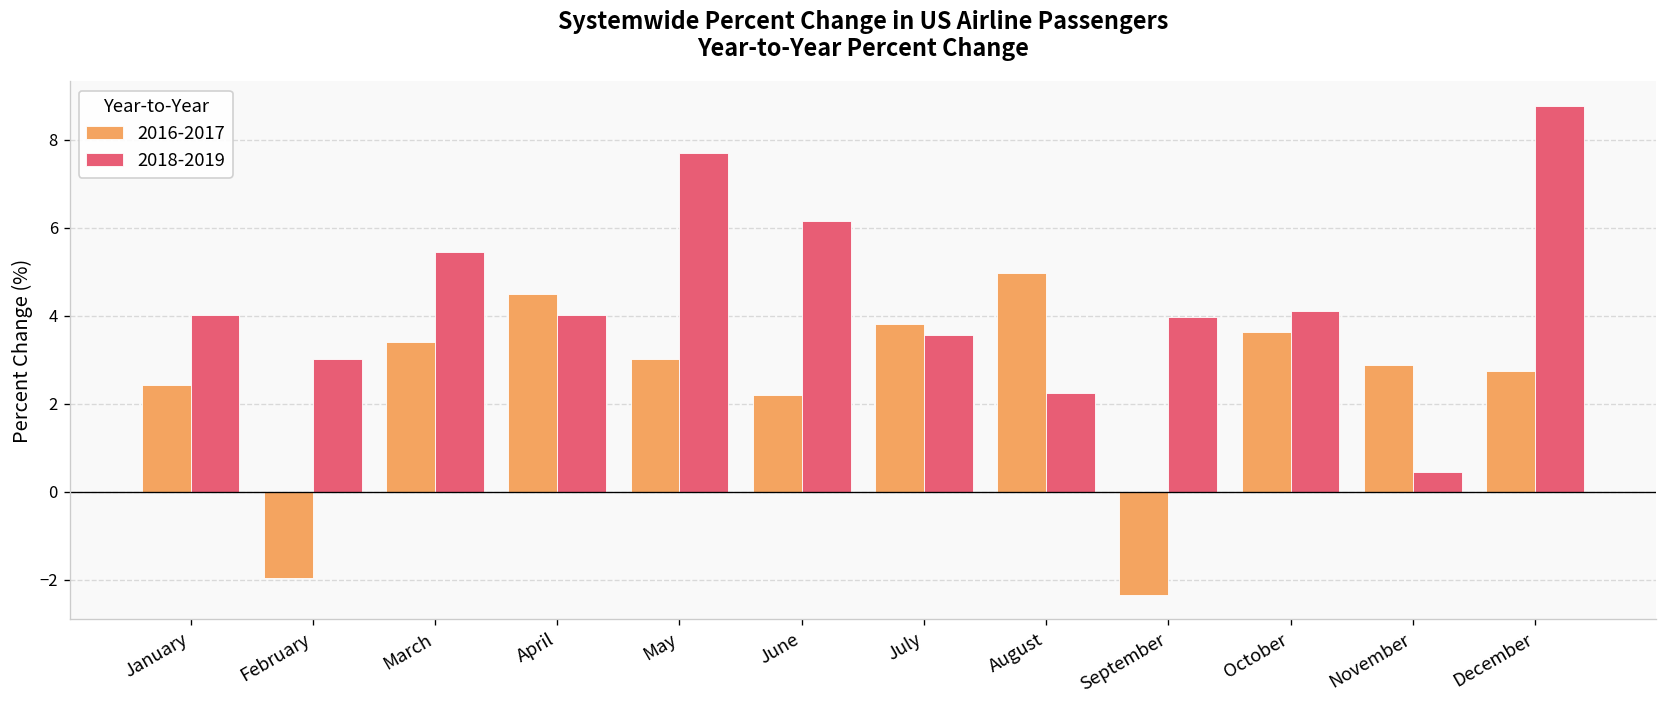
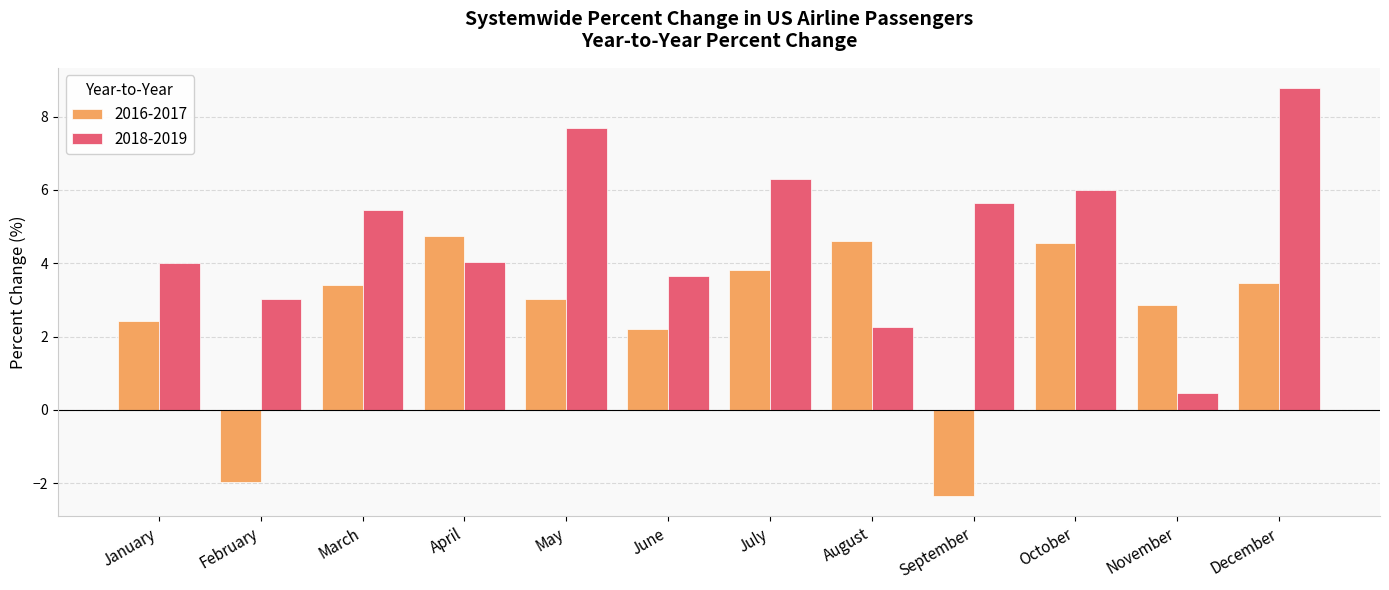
  {
    "2016-2017": {
      "January": 2.4,
      "February": -2.0,
      "March": 3.4,
-     "April": 4.5,
+     "April": 4.7,
      "May": 3.0,
      "June": 2.2,
      "July": 3.8,
-     "August": 5.0,
+     "August": 4.6,
      "September": -2.3,
-     "October": 3.6,
+     "October": 4.6,
      "November": 2.9,
-     "December": 2.8
+     "December": 3.5
    },
    "2018-2019": {
      "January": 4.0,
      "February": 3.0,
      "March": 5.4,
      "April": 4.0,
      "May": 7.7,
-     "June": 6.2,
-     "July": 3.6,
+     "June": 3.7,
+     "July": 6.3,
      "August": 2.3,
-     "September": 4.0,
-     "October": 4.1,
+     "September": 5.7,
+     "October": 6.0,
      "November": 0.5,
      "December": 8.8
    }
  }
